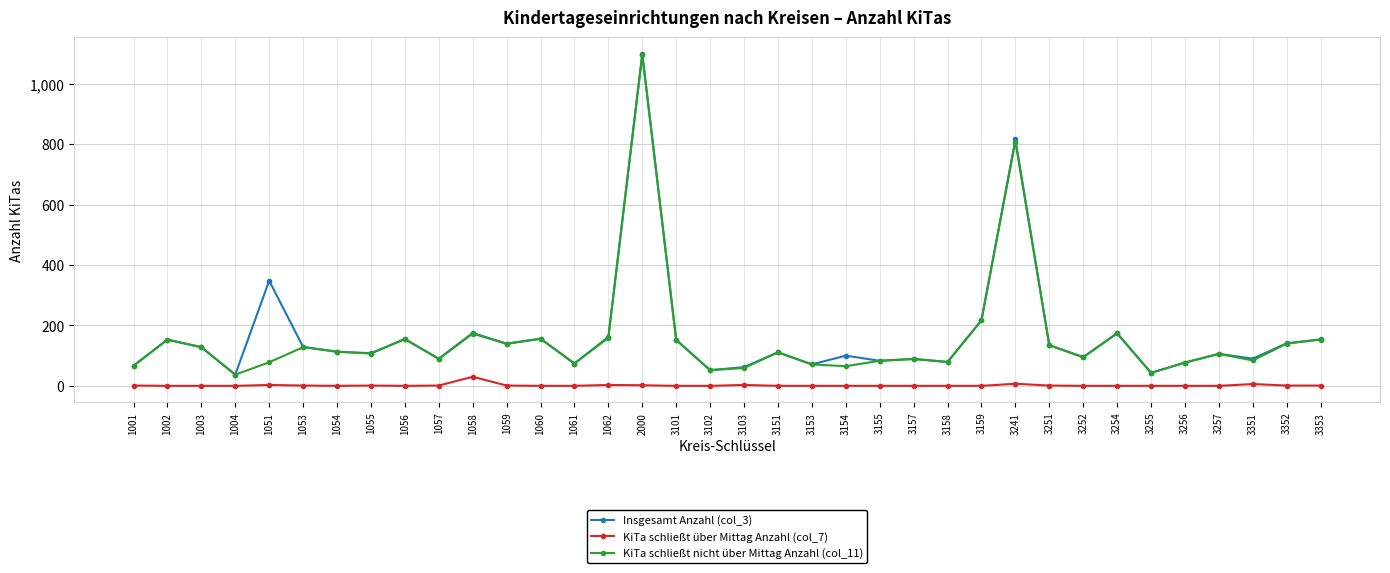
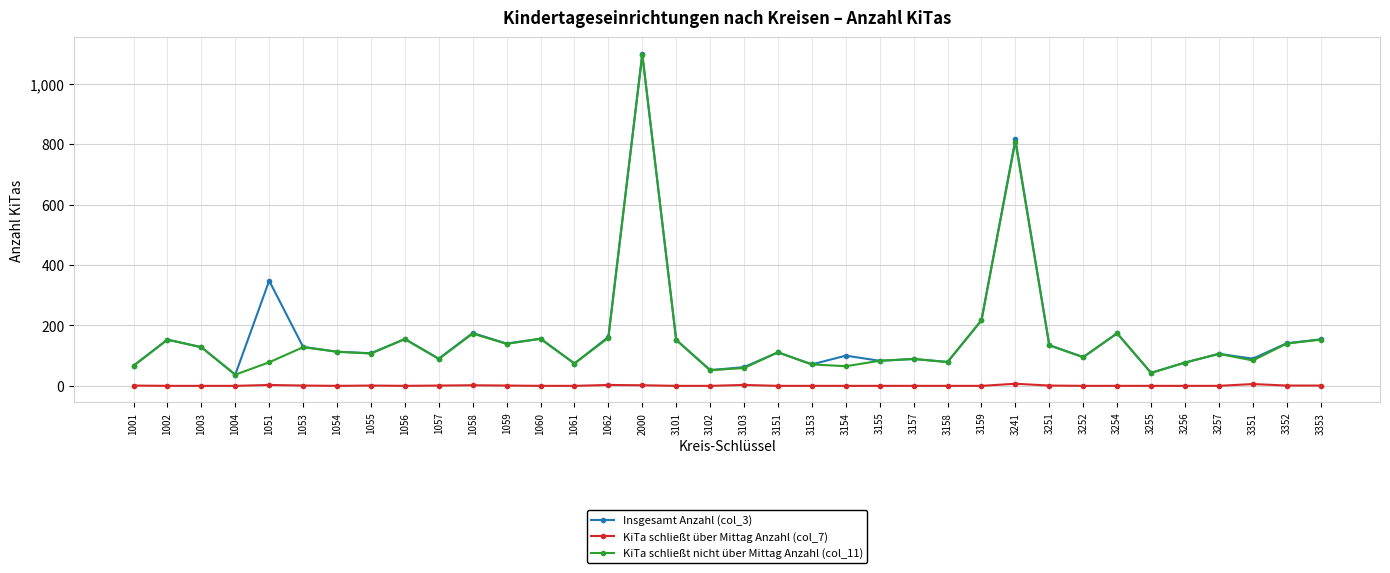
  {
    "Insgesamt Anzahl (col_3)": {
      "1051": 350,
      "3154": 100
    },
    "KiTa schließt über Mittag Anzahl (col_7)": {
      "1001": 0,
      "1002": 0,
      "1003": 0,
      "1004": 0,
      "1051": 0,
      "1053": 0,
      "1054": 0,
      "1055": 0,
      "1056": 0,
      "1057": 0,
-     "1058": 30,
+     "1058": 0,
      "1059": 0,
      "1060": 0,
      "1061": 0,
      "1062": 0,
      "2000": 0,
      "3101": 0,
      "3102": 0,
      "3103": 0,
      "3151": 0,
      "3153": 0,
      "3154": 0,
      "3155": 0,
      "3157": 0,
      "3158": 0,
      "3159": 0,
      "3241": 10,
      "3251": 0,
      "3252": 0,
      "3254": 0,
      "3255": 0,
      "3256": 0,
      "3257": 0,
      "3351": 10,
      "3352": 0,
      "3353": 0
    },
    "KiTa schließt nicht über Mittag Anzahl (col_11)": {
      "1051": 80,
      "3154": 70
    }
  }
